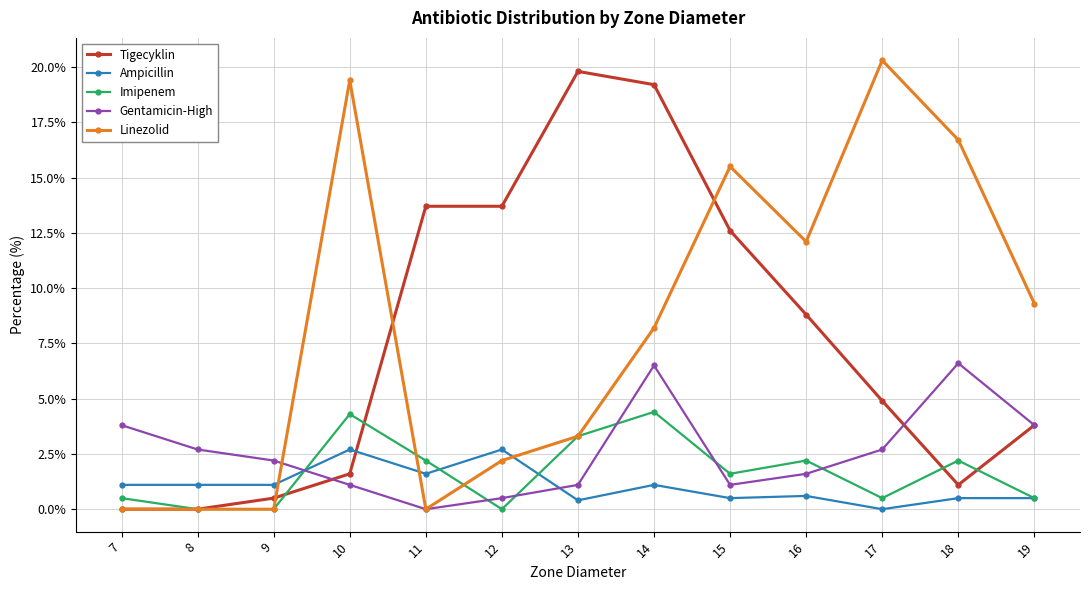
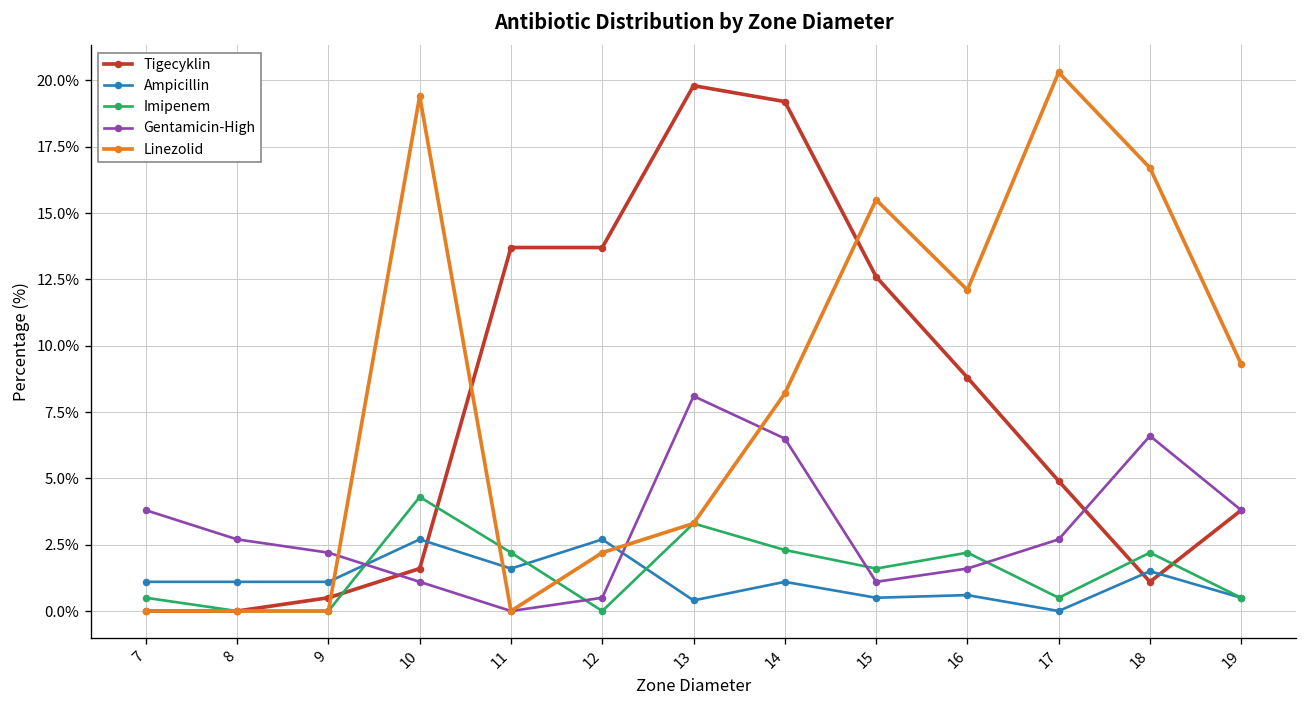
  {
    "Tigecyklin": {
      "9": "0.5%",
      "10": "1.6%",
      "11": "13.7%",
      "12": "13.7%",
      "13": "19.8%",
      "14": "19.2%",
      "15": "12.6%",
      "16": "8.8%",
      "17": "4.9%",
      "18": "1.1%"
    },
    "Ampicillin": {
      "7": "1.1%",
      "8": "1.1%",
      "9": "1.1%",
      "10": "2.7%",
      "11": "1.6%",
      "12": "2.7%",
      "13": "0.4%",
      "14": "1.1%",
      "15": "0.5%",
      "16": "0.6%",
      "17": "0.0%",
-     "18": "0.5%"
+     "18": "1.5%"
    },
    "Imipenem": {
      "7": "0.5%",
      "10": "4.3%",
      "11": "2.2%",
      "12": "0.0%",
-     "14": "4.4%",
+     "14": "2.3%",
      "15": "1.6%",
      "16": "2.2%",
      "17": "0.5%",
      "18": "2.2%"
    },
    "Gentamicin-High": {
      "7": "3.8%",
      "8": "2.7%",
      "9": "2.2%",
      "10": "1.1%",
      "12": "0.5%",
-     "13": "1.1%",
+     "13": "8.1%",
      "14": "6.5%",
      "15": "1.1%",
      "16": "1.6%",
      "17": "2.7%",
      "18": "6.6%"
    },
    "Linezolid": {
      "10": "19.4%",
      "12": "2.2%",
      "14": "8.2%",
      "15": "15.5%",
      "16": "12.1%",
      "17": "20.3%",
      "18": "16.7%",
      "19": "9.3%"
    }
  }
